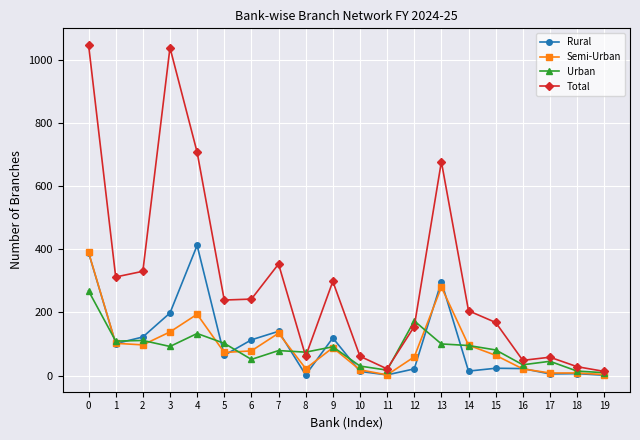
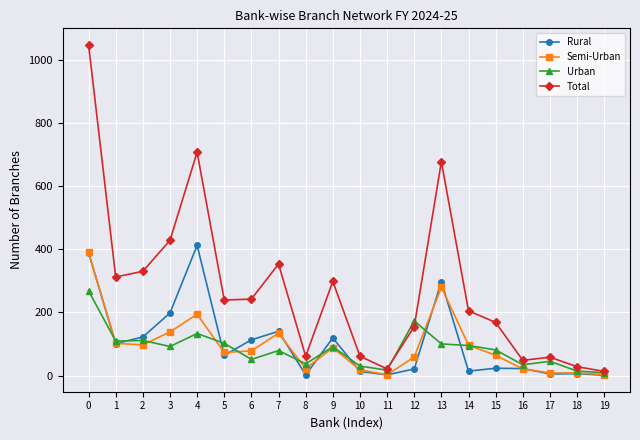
  {
    "Rural": {
      "2": 120,
      "3": 200,
      "4": 410,
      "5": 60,
      "6": 110,
      "8": 0,
      "9": 120,
      "12": 20,
      "13": 300,
      "14": 10,
      "15": 20
    },
    "Semi-Urban": {
      "2": 100,
      "3": 140,
      "4": 190,
      "5": 70,
      "6": 80,
      "8": 20,
      "12": 60,
      "13": 280,
      "15": 60
    },
    "Urban": {
      "0": 270,
      "2": 110,
      "3": 90,
      "4": 130,
      "5": 100,
      "6": 50,
      "7": 80,
-     "8": 70,
+     "8": 40,
      "10": 30,
      "12": 170,
      "13": 100,
      "15": 80,
      "16": 30,
      "17": 50
    },
    "Total": {
      "0": 1050,
      "1": 310,
      "2": 330,
-     "3": 1040,
+     "3": 430,
      "4": 710,
      "5": 240,
      "6": 240,
      "7": 350,
      "8": 60,
      "9": 300,
      "10": 60,
      "12": 160,
      "13": 680,
      "14": 210,
      "15": 170,
      "16": 50,
      "17": 60,
      "18": 30
    }
  }
